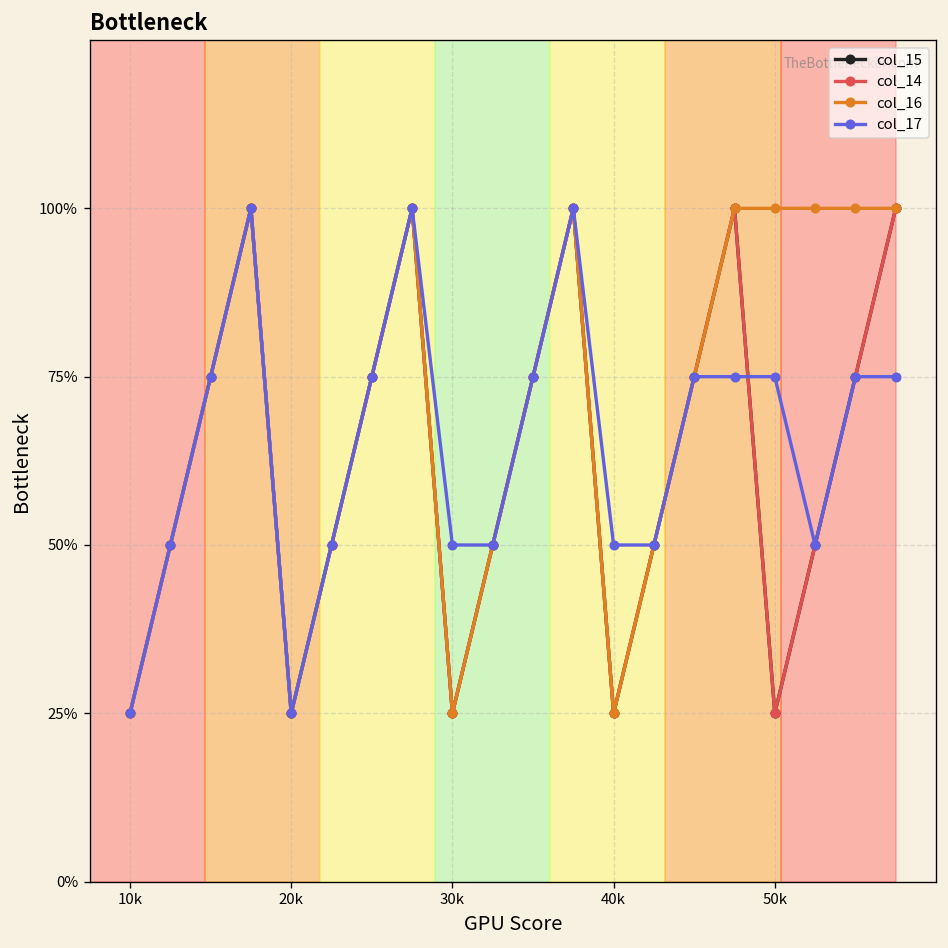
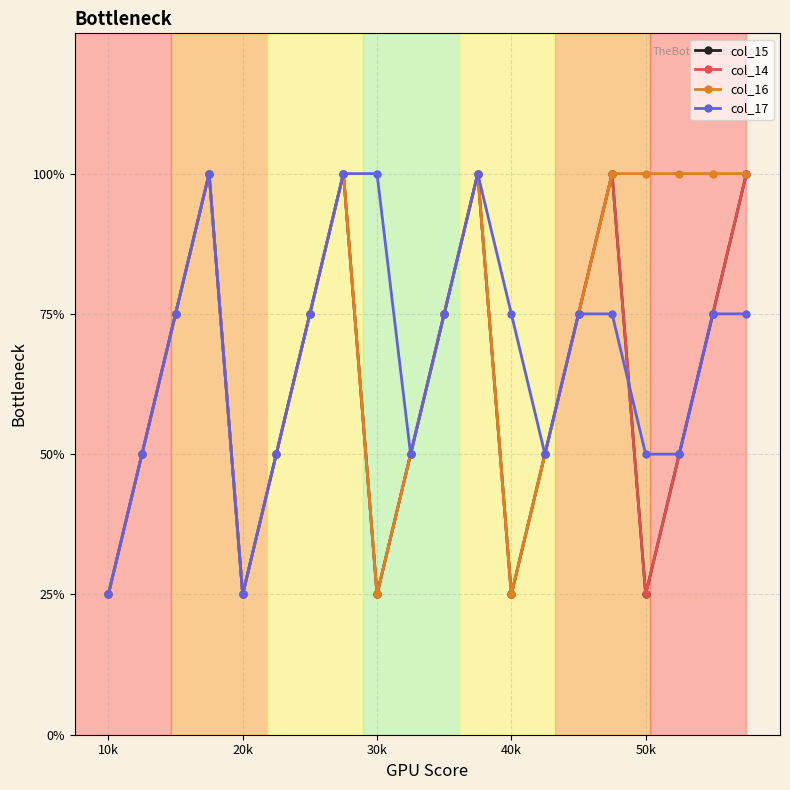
  {
    "col_14": {
      "50k": "25%"
    },
    "col_16": {
      "50k": "100%"
    },
    "col_17": {
-     "30k": "50%",
-     "40k": "50%",
-     "50k": "75%"
+     "30k": "100%",
+     "40k": "75%",
+     "50k": "50%"
    }
  }
